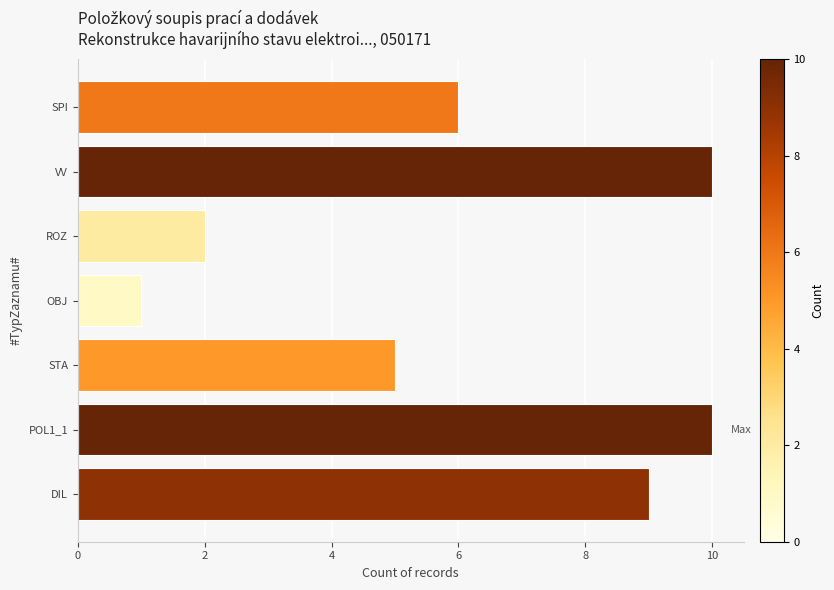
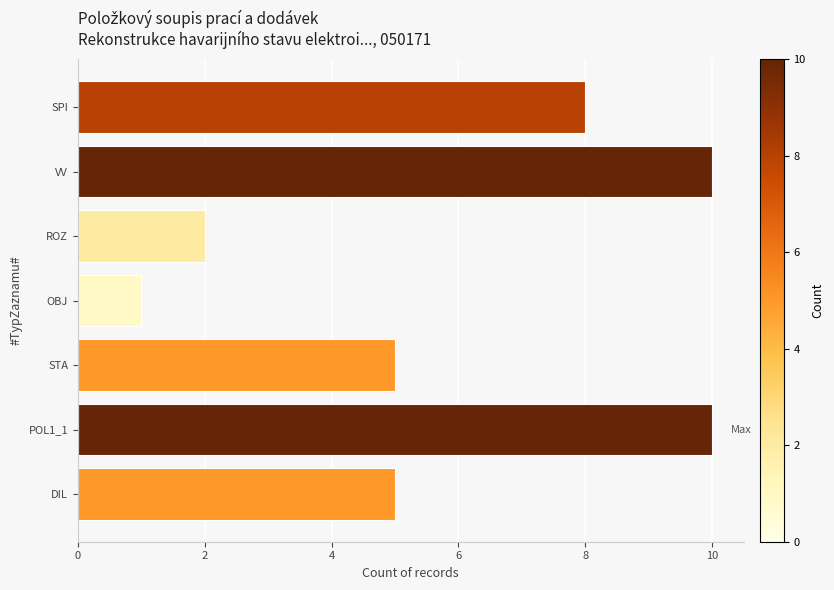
  {
-   "SPI": 6,
+   "SPI": 8,
    "VV": 10,
    "ROZ": 2,
    "OBJ": 1,
    "STA": 5,
    "POL1_1": 10,
-   "DIL": 9
+   "DIL": 5
  }
